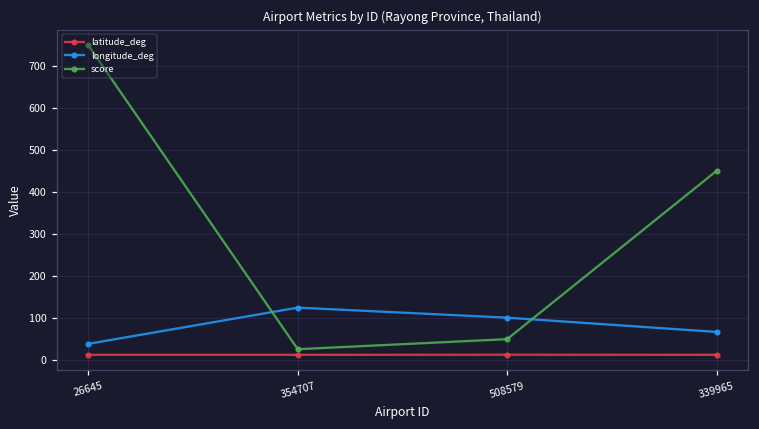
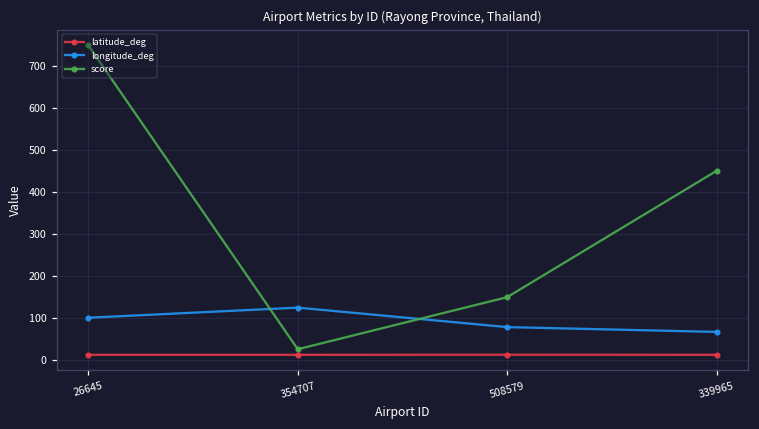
  {
    "latitude_deg": {
      "26645": 10,
      "354707": 10,
      "508579": 10,
      "339965": 10
    },
    "longitude_deg": {
-     "26645": 40,
+     "26645": 100,
      "354707": 130,
-     "508579": 100,
+     "508579": 80,
      "339965": 70
    },
    "score": {
      "354707": 30,
-     "508579": 50,
+     "508579": 150,
      "339965": 450
    }
  }
